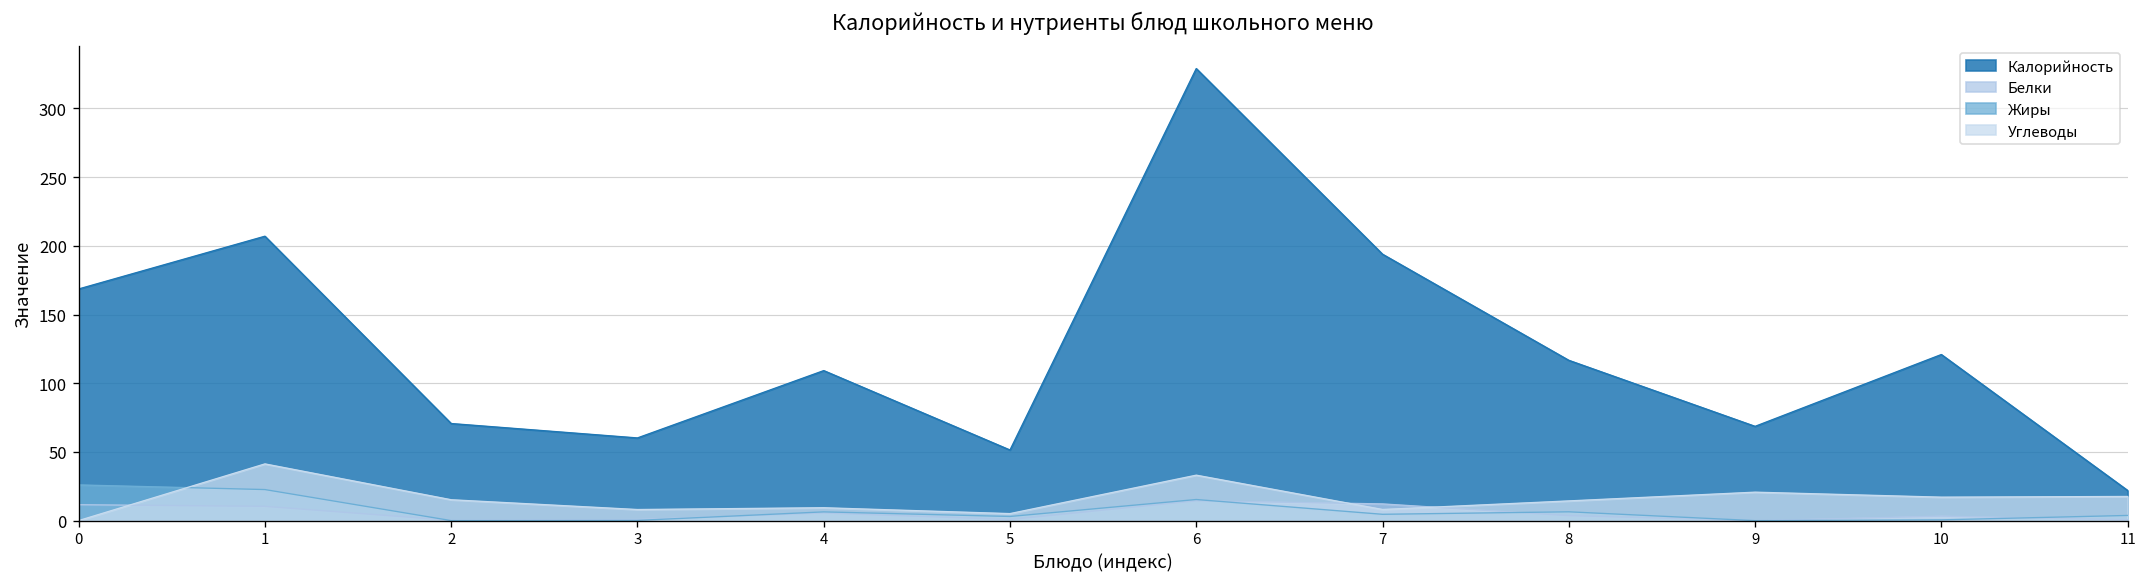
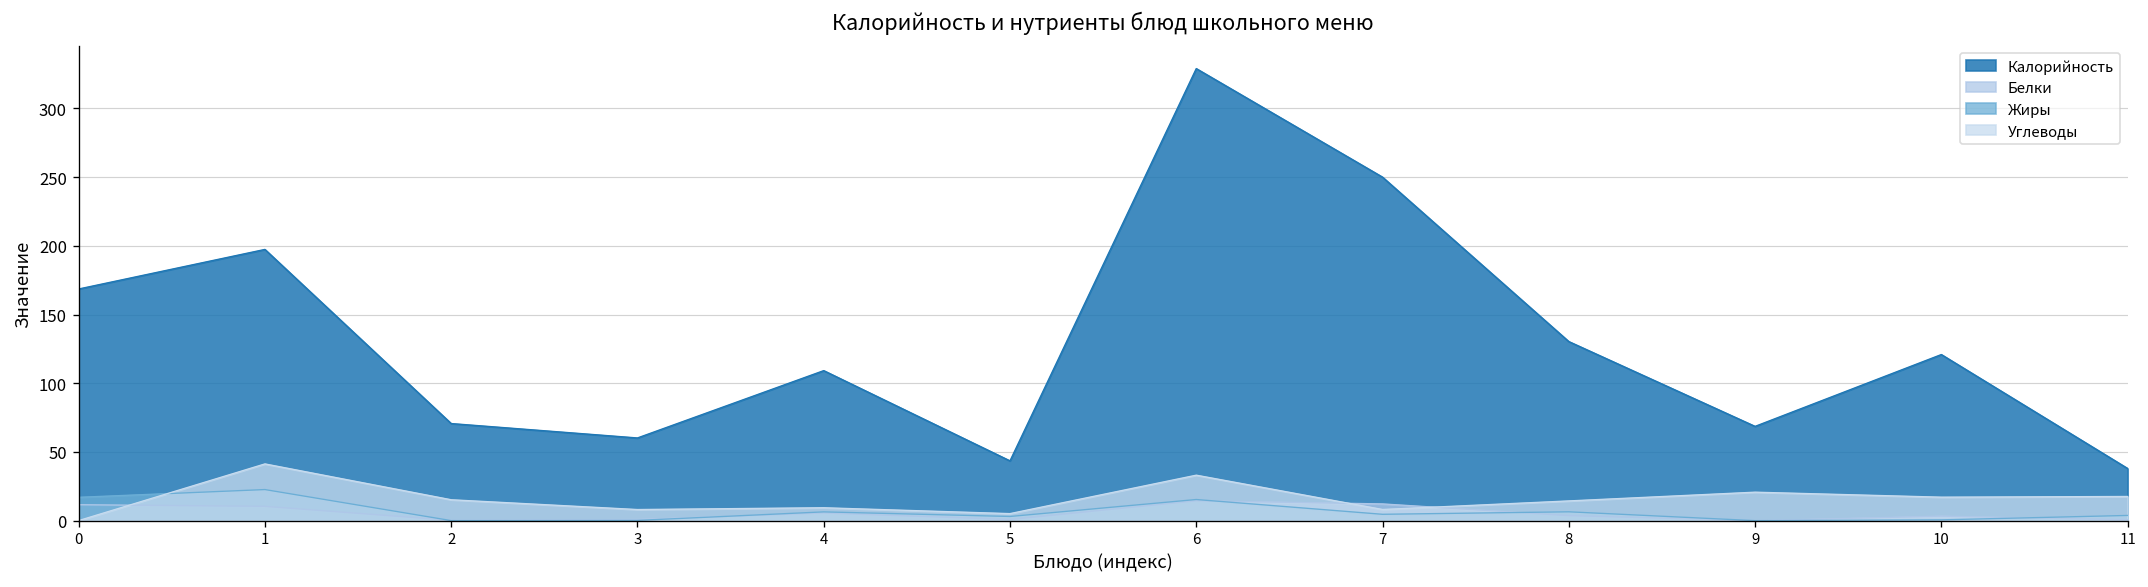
  {
    "Калорийность": {
      "0": 169,
-     "1": 207,
+     "1": 197,
      "2": 71,
      "3": 60,
      "4": 109,
-     "5": 51,
+     "5": 44,
      "6": 329,
-     "7": 194,
-     "8": 117,
+     "7": 250,
+     "8": 130,
      "9": 69,
      "10": 121,
-     "11": 22
+     "11": 38
    },
    "Жиры": {
-     "0": 26,
+     "0": 17,
      "1": 23,
      "7": 5,
      "8": 6,
      "10": 1,
      "11": 4
    }
  }
